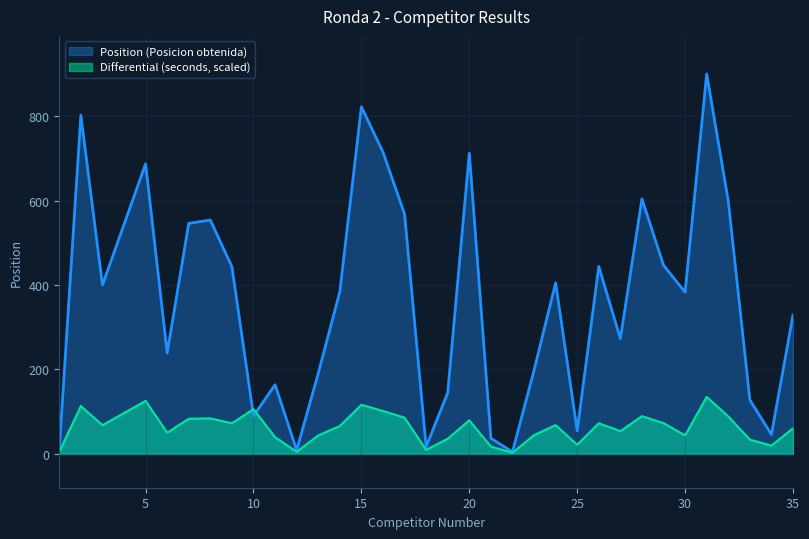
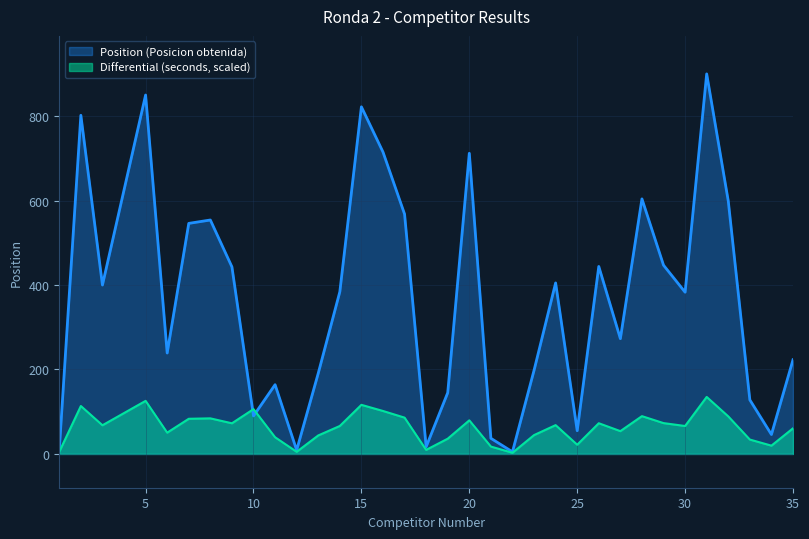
  {
    "Position (Posicion obtenida)": {
-     "5": 690,
+     "5": 850,
      "10": 90,
      "15": 820,
      "20": 710,
      "25": 60,
      "30": 380,
-     "35": 330
+     "35": 220
    },
    "Differential (seconds, scaled)": {
      "5": 130,
      "10": 110,
      "15": 120,
      "20": 80,
      "25": 20,
-     "30": 40,
+     "30": 70,
      "35": 60
    }
  }
